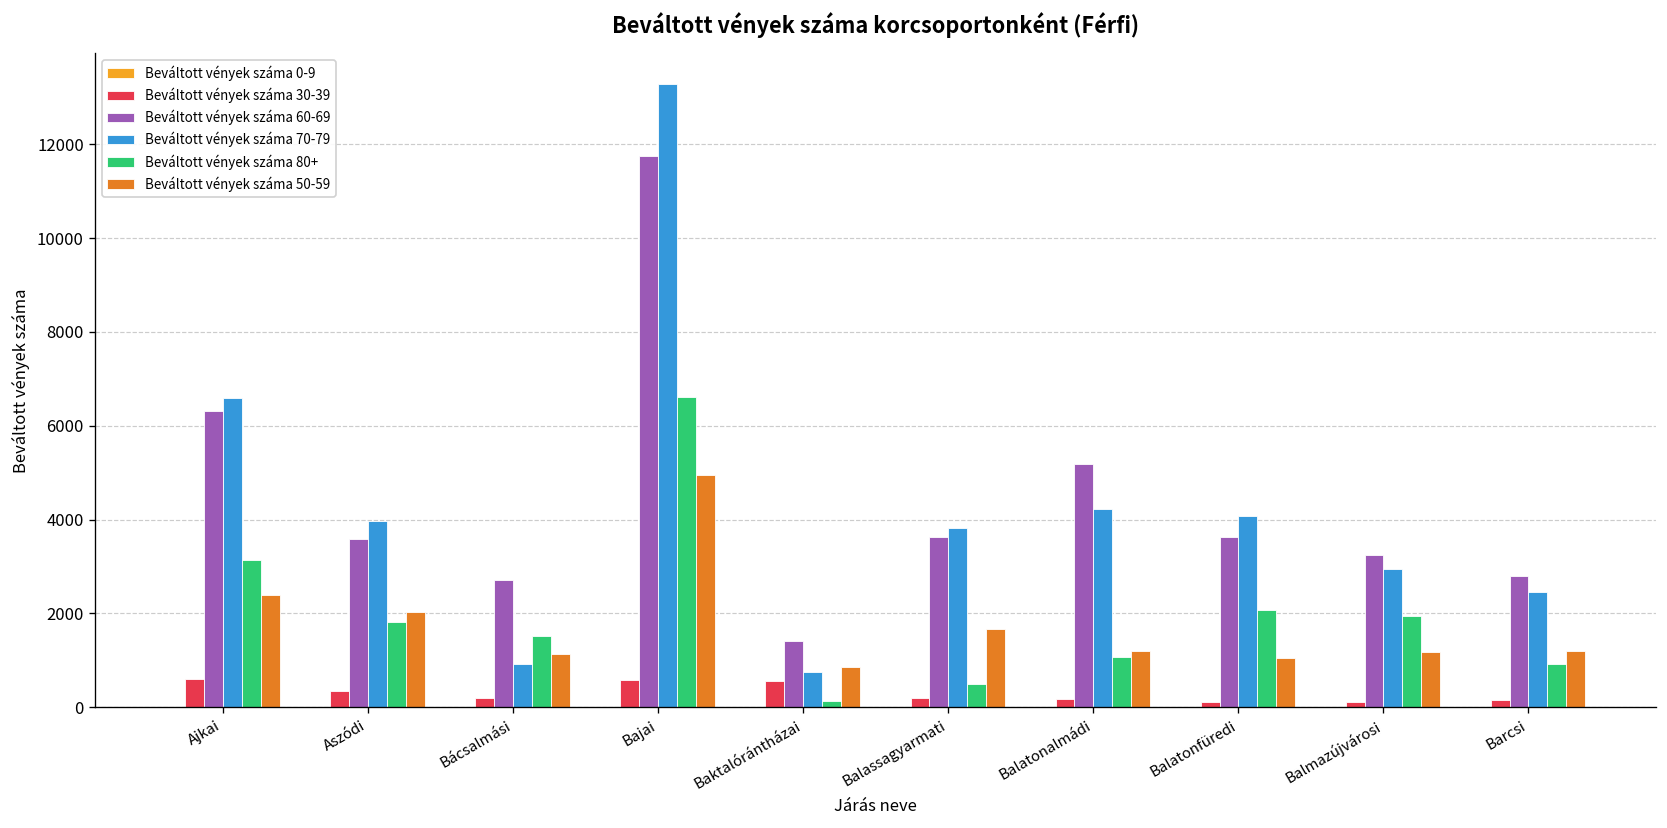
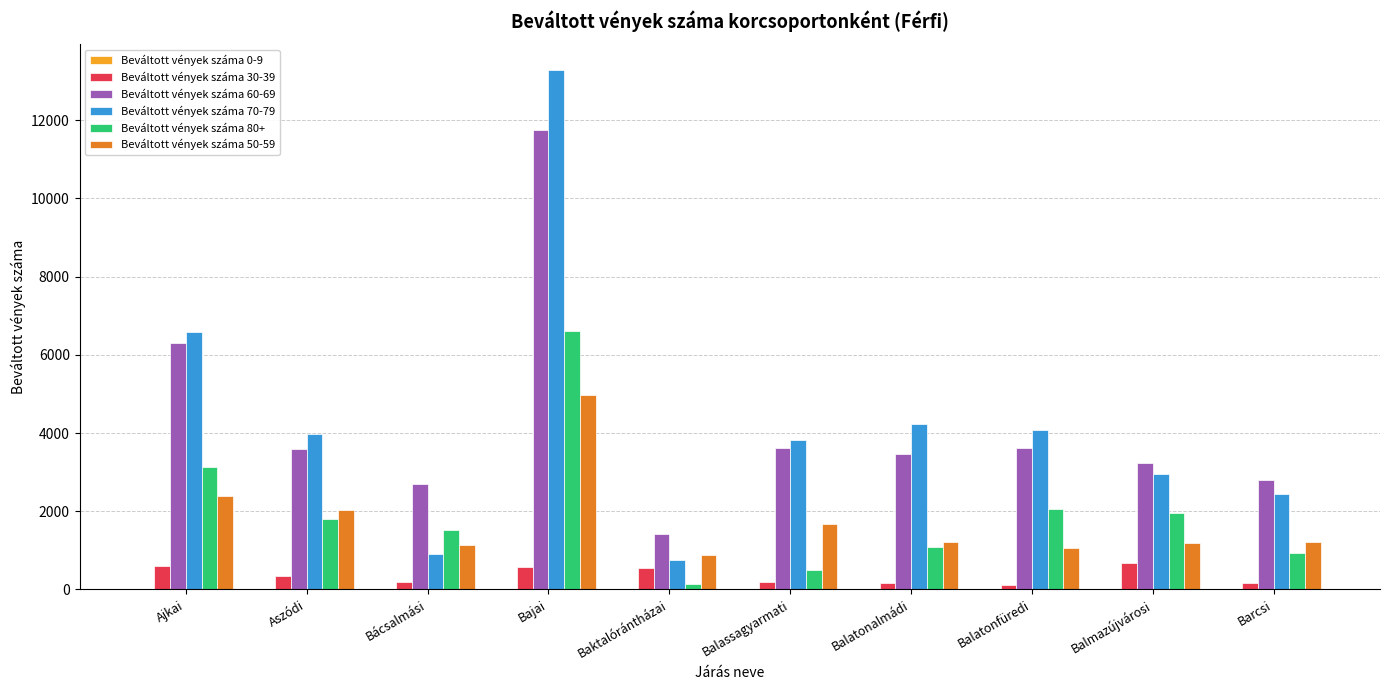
  {
    "Beváltott vények száma 30-39": {
      "Ajkai": 600,
      "Aszódi": 300,
      "Bácsalmási": 200,
      "Bajai": 600,
      "Baktalórántházai": 600,
      "Balassagyarmati": 200,
      "Balatonalmádi": 200,
      "Balatonfüredi": 100,
-     "Balmazújvárosi": 100,
+     "Balmazújvárosi": 700,
      "Barcsi": 200
    },
    "Beváltott vények száma 60-69": {
      "Ajkai": 6300,
      "Aszódi": 3600,
      "Bácsalmási": 2700,
      "Bajai": 11800,
      "Baktalórántházai": 1400,
      "Balassagyarmati": 3600,
-     "Balatonalmádi": 5200,
+     "Balatonalmádi": 3500,
      "Balatonfüredi": 3600,
      "Balmazújvárosi": 3200,
      "Barcsi": 2800
    },
    "Beváltott vények száma 70-79": {
      "Ajkai": 6600,
      "Aszódi": 4000,
      "Bácsalmási": 900,
      "Bajai": 13300,
      "Baktalórántházai": 800,
      "Balassagyarmati": 3800,
      "Balatonalmádi": 4200,
      "Balatonfüredi": 4100,
      "Balmazújvárosi": 3000,
      "Barcsi": 2500
    },
    "Beváltott vények száma 80+": {
      "Ajkai": 3100,
      "Aszódi": 1800,
      "Bácsalmási": 1500,
      "Bajai": 6600,
      "Baktalórántházai": 100,
      "Balassagyarmati": 500,
      "Balatonalmádi": 1100,
      "Balatonfüredi": 2100,
      "Balmazújvárosi": 1900,
      "Barcsi": 900
    }
  }
